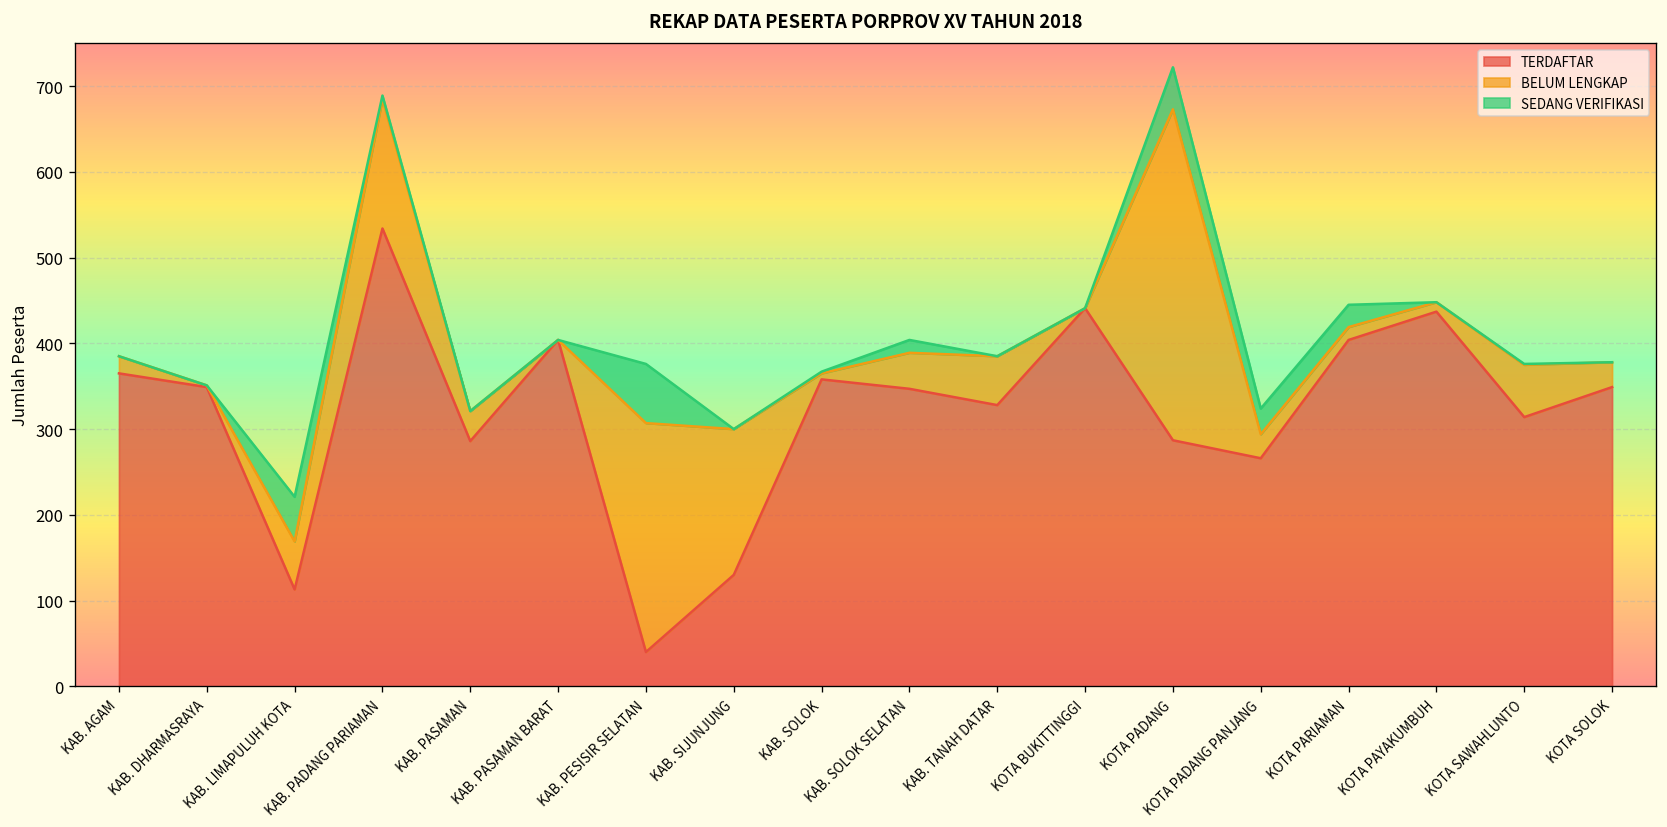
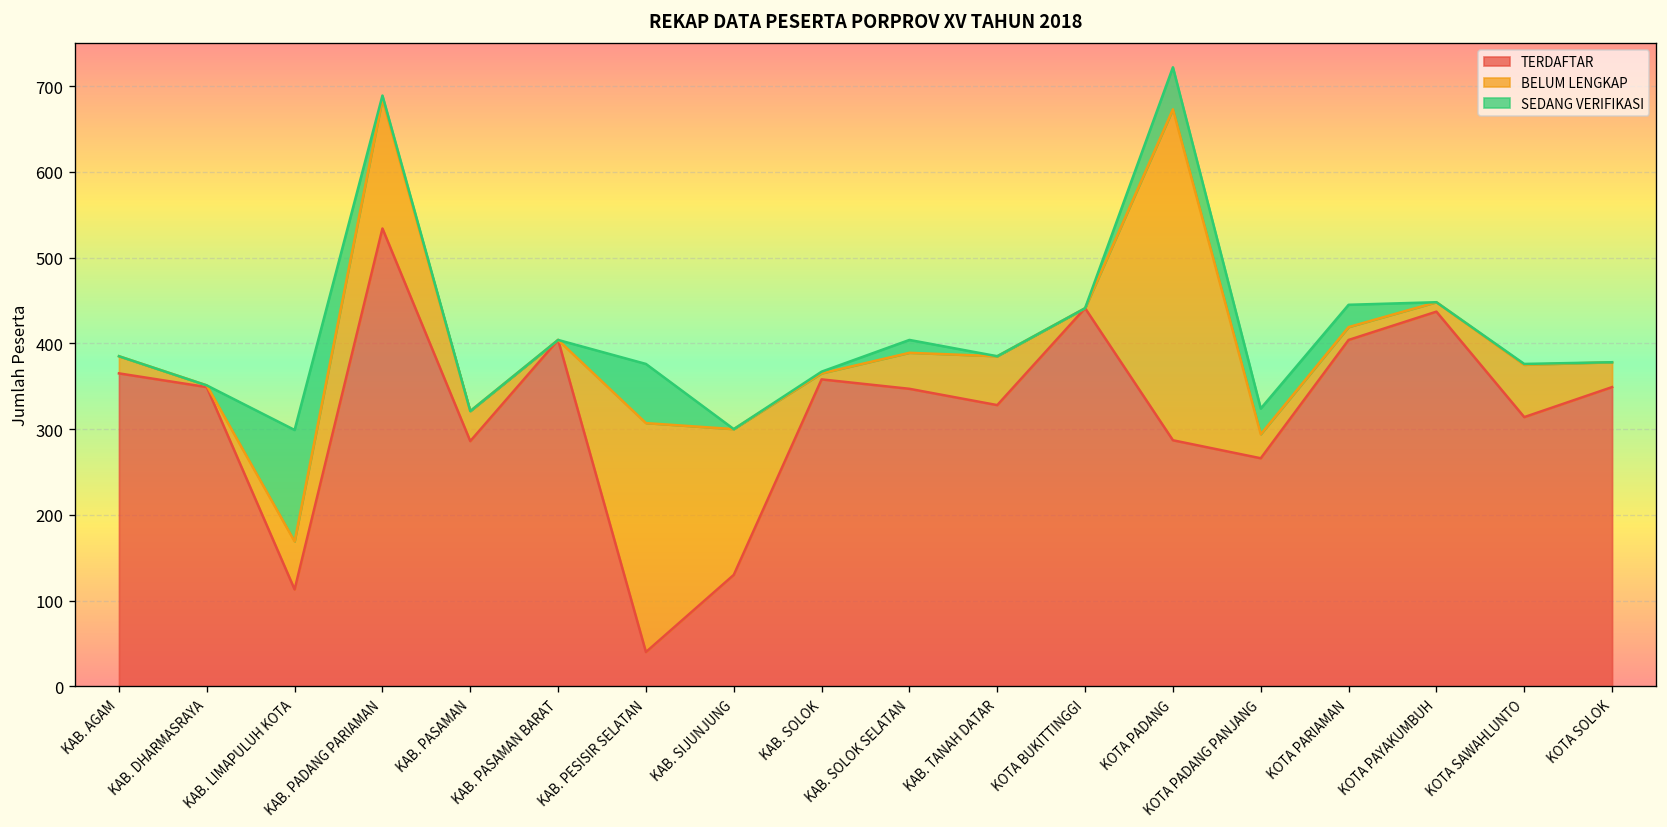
  {
    "TERDAFTAR": {
      "KAB. AGAM": 370,
      "KAB. LIMAPULUH KOTA": 110,
      "KAB. PADANG PARIAMAN": 530,
      "KAB. PASAMAN": 290,
      "KAB. PESISIR SELATAN": 40,
      "KAB. SIJUNJUNG": 130,
      "KAB. SOLOK": 360,
      "KAB. SOLOK SELATAN": 350,
      "KAB. TANAH DATAR": 330,
      "KOTA PADANG": 290,
      "KOTA PADANG PANJANG": 270,
      "KOTA PARIAMAN": 400,
      "KOTA PAYAKUMBUH": 440,
      "KOTA SAWAHLUNTO": 310,
      "KOTA SOLOK": 350
    },
    "BELUM LENGKAP": {
      "KAB. LIMAPULUH KOTA": 60,
      "KAB. PADANG PARIAMAN": 150,
      "KAB. PESISIR SELATAN": 270,
      "KAB. SOLOK SELATAN": 40,
      "KOTA PADANG": 390,
      "KOTA PADANG PANJANG": 30,
      "KOTA PARIAMAN": 20
    },
    "SEDANG VERIFIKASI": {
-     "KAB. LIMAPULUH KOTA": 50,
+     "KAB. LIMAPULUH KOTA": 130,
      "KAB. PADANG PARIAMAN": 0,
      "KAB. PESISIR SELATAN": 70,
      "KAB. SOLOK SELATAN": 20,
      "KOTA PADANG": 50,
      "KOTA PADANG PANJANG": 30,
      "KOTA PARIAMAN": 30
    }
  }
